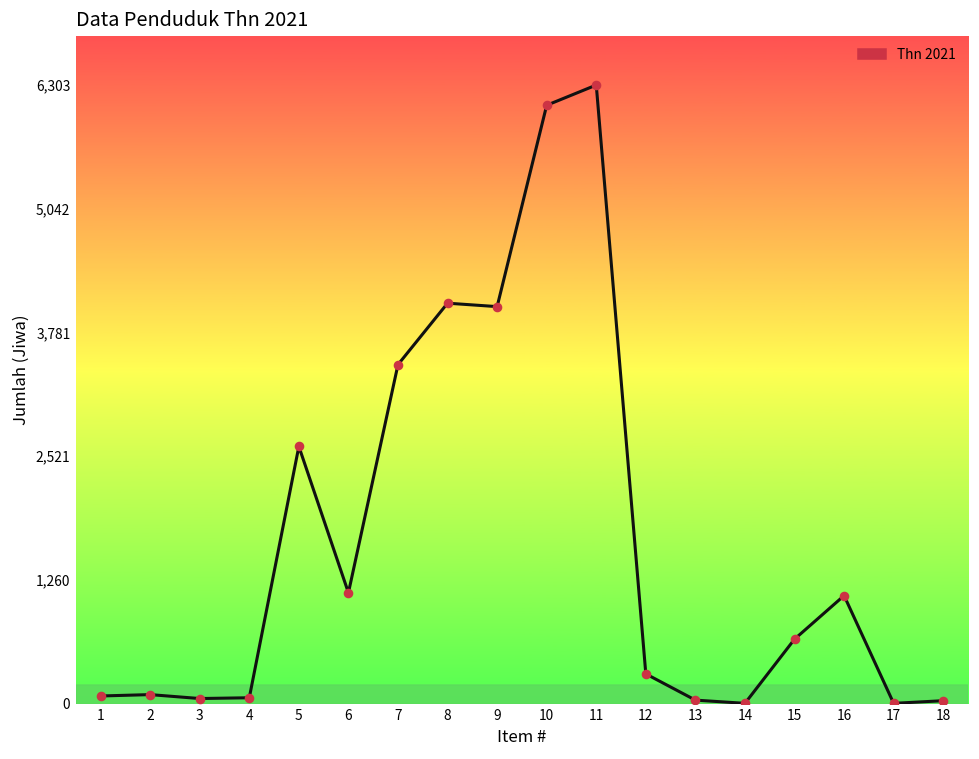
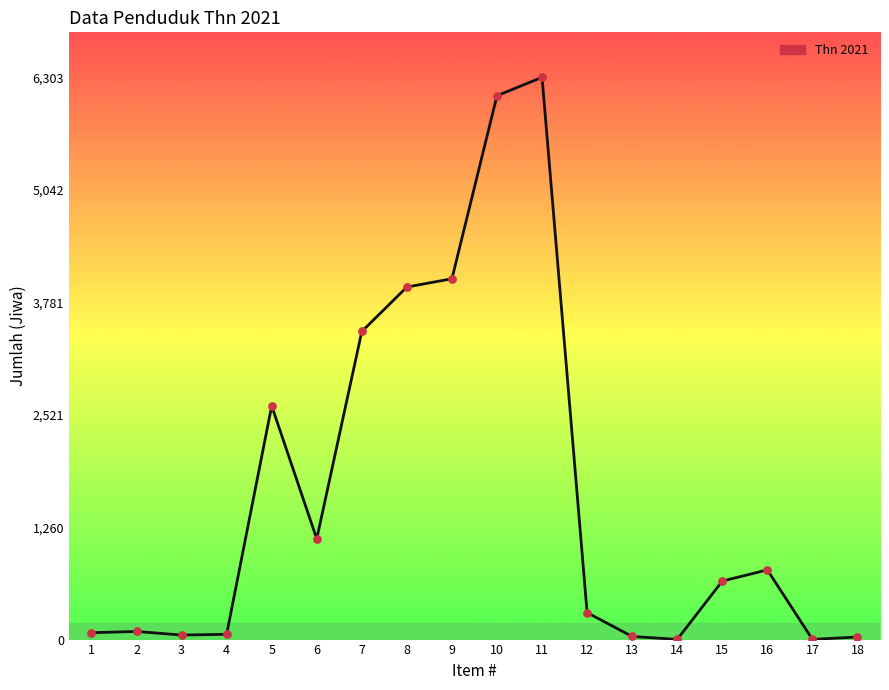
  {
    "5": "2,600",
    "6": "1,100",
    "7": "3,500",
-   "8": "4,100",
+   "8": "4,000",
    "9": "4,000",
    "10": "6,100",
    "11": "6,300",
    "12": "300",
    "15": "700",
-   "16": "1,100"
+   "16": "800"
  }
